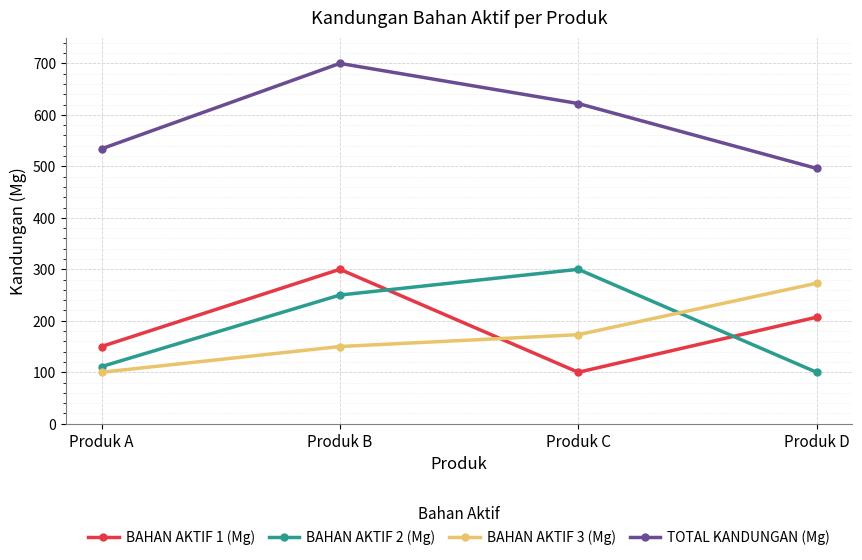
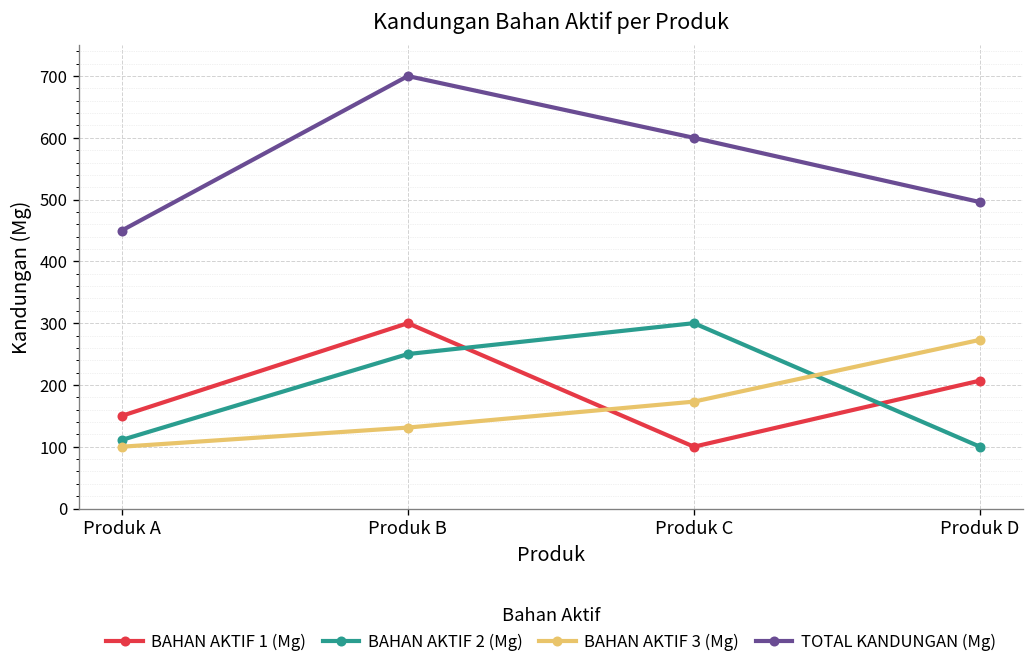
  {
    "BAHAN AKTIF 1 (Mg)": {
      "Produk A": 150,
      "Produk B": 300,
      "Produk C": 100,
      "Produk D": 210
    },
    "BAHAN AKTIF 2 (Mg)": {
      "Produk A": 110,
      "Produk B": 250,
      "Produk C": 300,
      "Produk D": 100
    },
    "BAHAN AKTIF 3 (Mg)": {
      "Produk A": 100,
-     "Produk B": 150,
+     "Produk B": 130,
      "Produk C": 170,
      "Produk D": 270
    },
    "TOTAL KANDUNGAN (Mg)": {
-     "Produk A": 530,
+     "Produk A": 450,
      "Produk B": 700,
-     "Produk C": 620,
+     "Produk C": 600,
      "Produk D": 500
    }
  }
